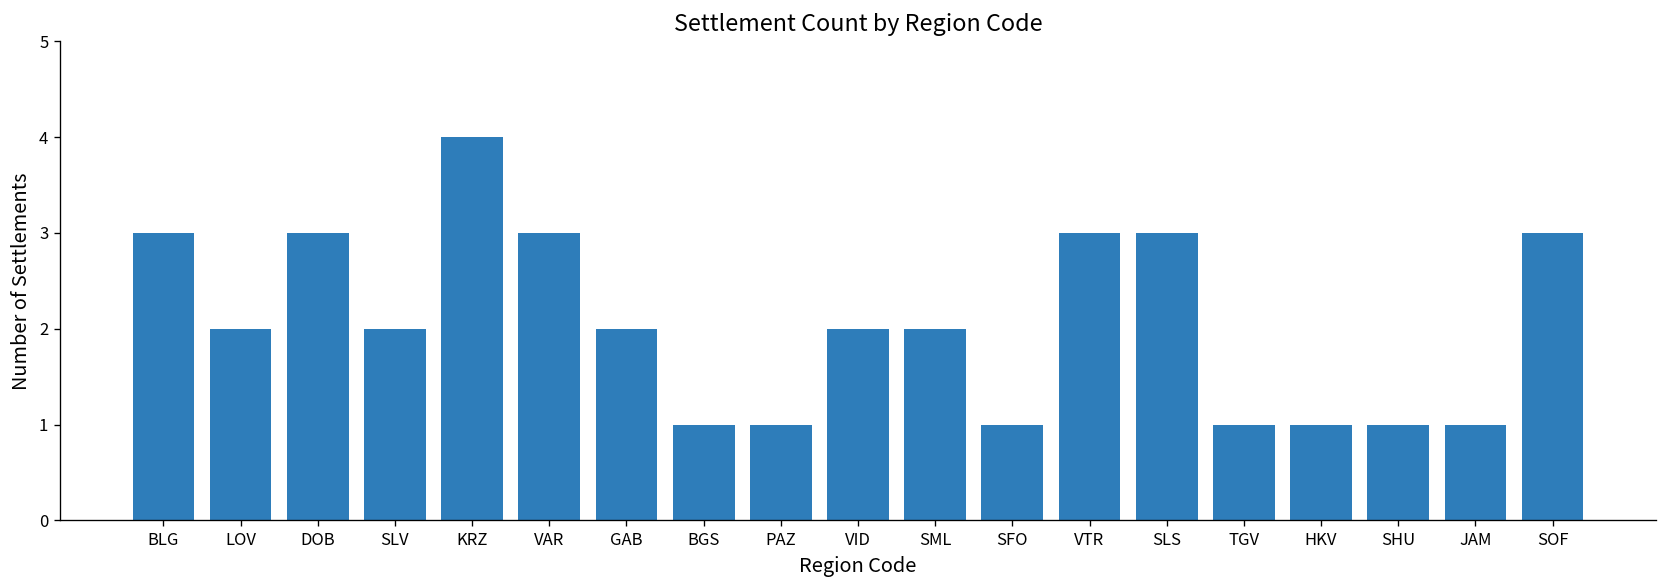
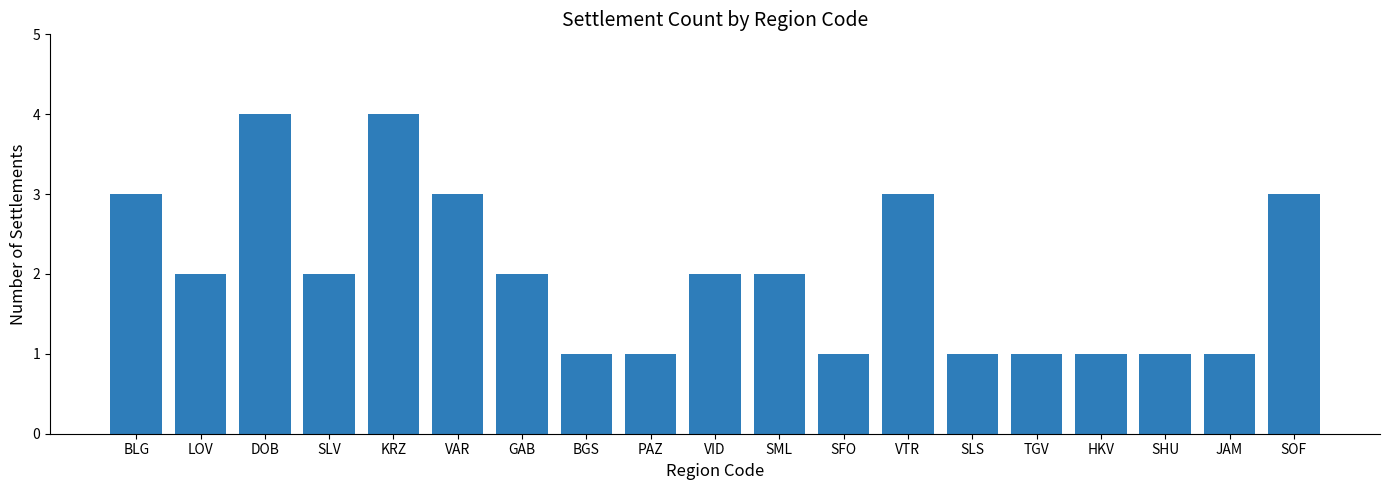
  {
    "BLG": 3,
    "LOV": 2,
-   "DOB": 3,
+   "DOB": 4,
    "SLV": 2,
    "KRZ": 4,
    "VAR": 3,
    "GAB": 2,
    "BGS": 1,
    "PAZ": 1,
    "VID": 2,
    "SML": 2,
    "SFO": 1,
    "VTR": 3,
-   "SLS": 3,
+   "SLS": 1,
    "TGV": 1,
    "HKV": 1,
    "SHU": 1,
    "JAM": 1,
    "SOF": 3
  }
